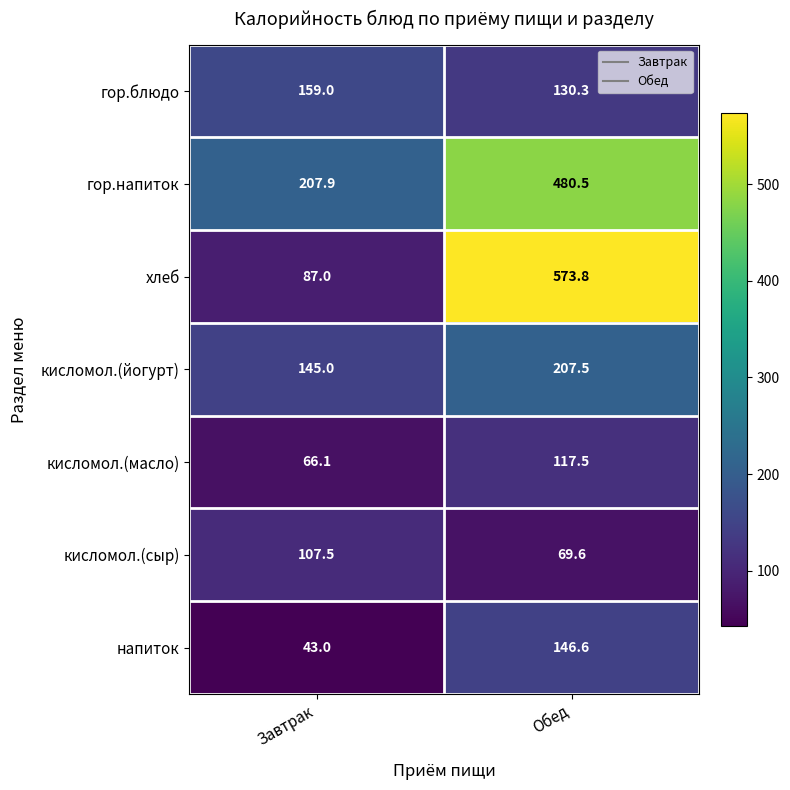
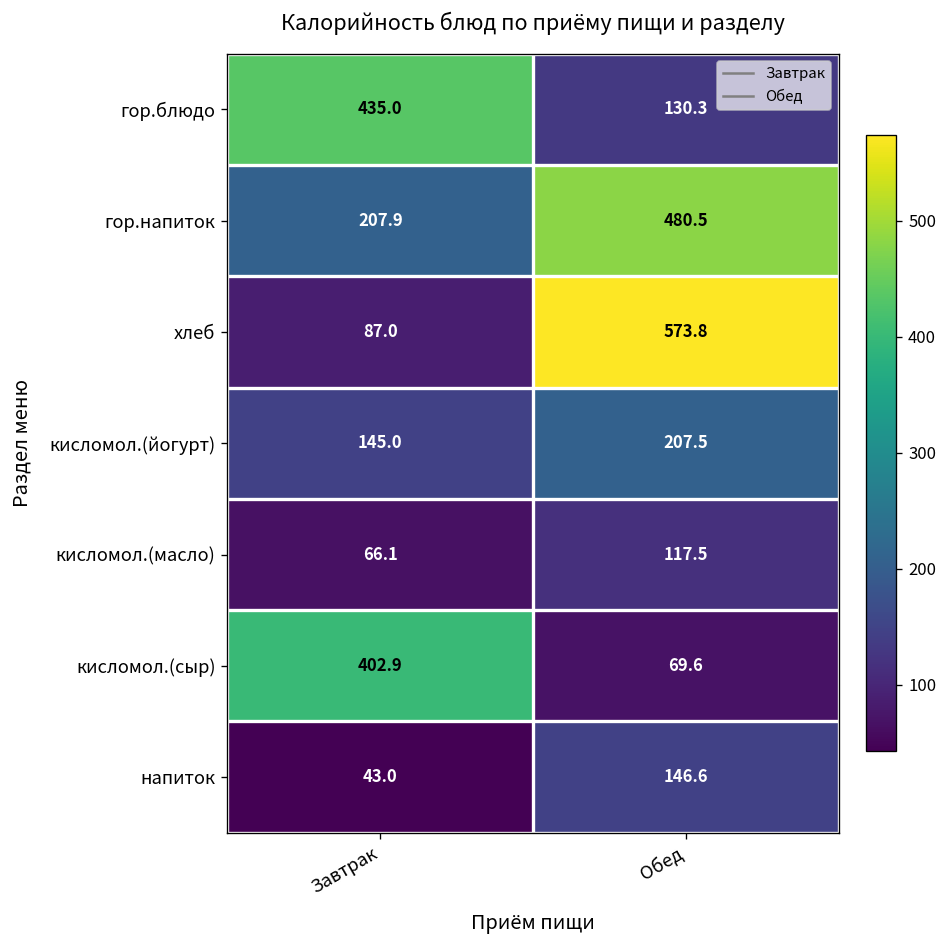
  {
    "гор.блюдо": {
-     "Завтрак": 159.0,
+     "Завтрак": 435.0,
      "Обед": 130.3
    },
    "гор.напиток": {
      "Завтрак": 207.9,
      "Обед": 480.5
    },
    "хлеб": {
      "Завтрак": 87.0,
      "Обед": 573.8
    },
    "кисломол.(йогурт)": {
      "Завтрак": 145.0,
      "Обед": 207.5
    },
    "кисломол.(масло)": {
      "Завтрак": 66.1,
      "Обед": 117.5
    },
    "кисломол.(сыр)": {
-     "Завтрак": 107.5,
+     "Завтрак": 402.9,
      "Обед": 69.6
    },
    "напиток": {
      "Завтрак": 43.0,
      "Обед": 146.6
    }
  }
